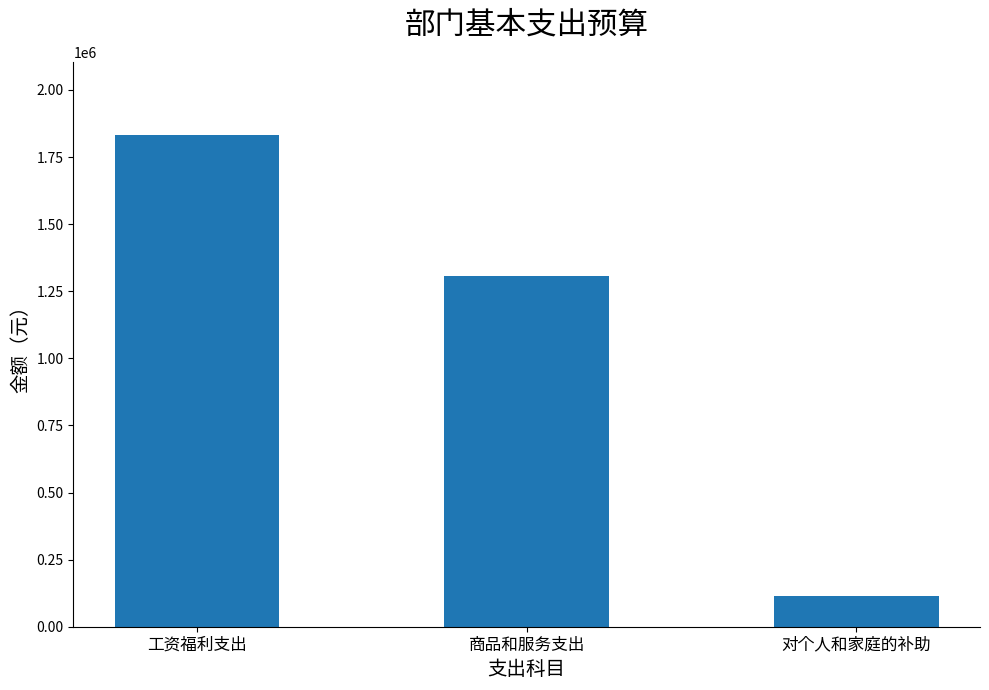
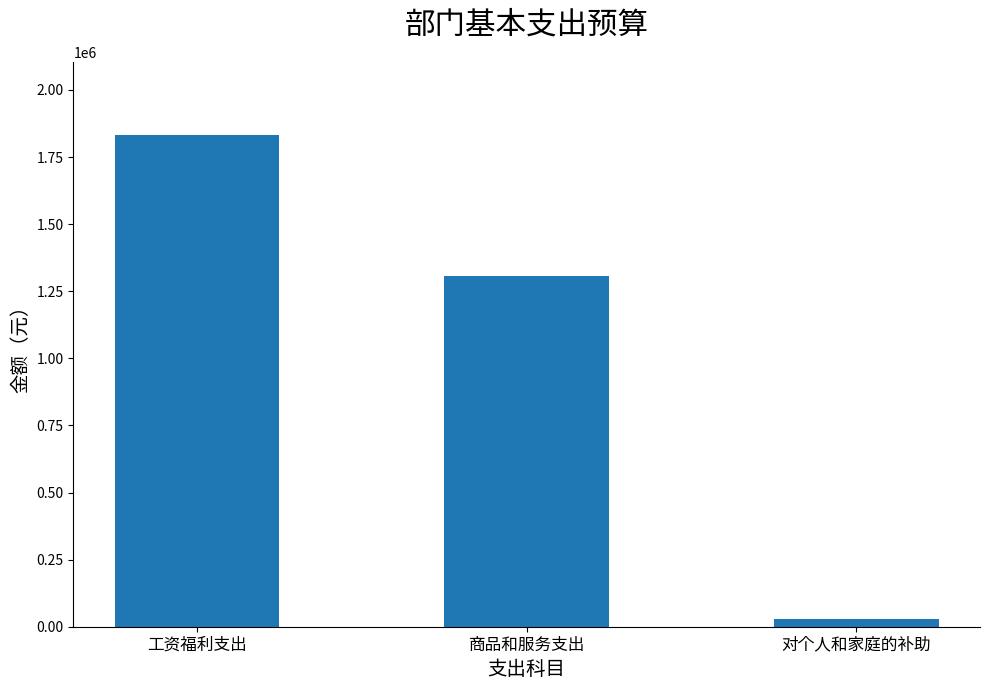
  {
    "工资福利支出": 1830000,
    "商品和服务支出": 1310000,
-   "对个人和家庭的补助": 110000
+   "对个人和家庭的补助": 30000
  }
